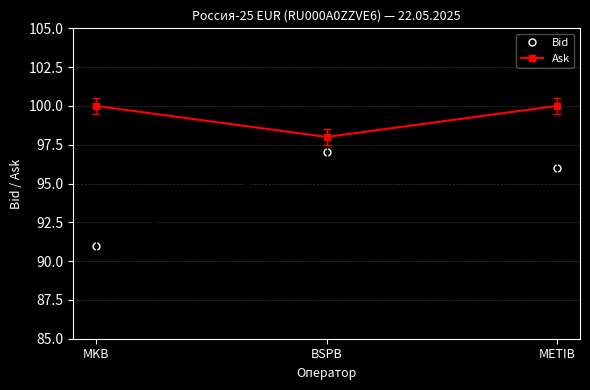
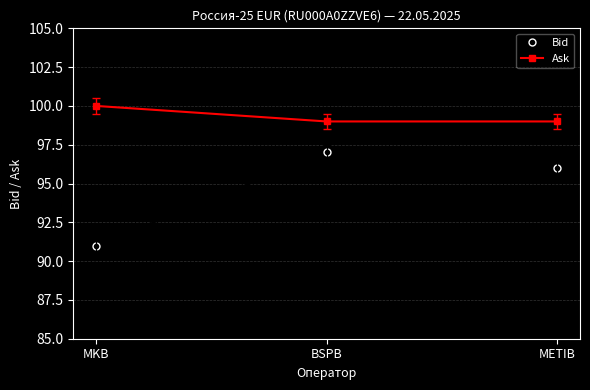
  {
    "Bid": {
      "MKB": 91,
      "BSPB": 97,
      "METIB": 96
    },
    "Ask": {
      "MKB": 100,
-     "BSPB": 98,
-     "METIB": 100
+     "BSPB": 99,
+     "METIB": 99
    }
  }
